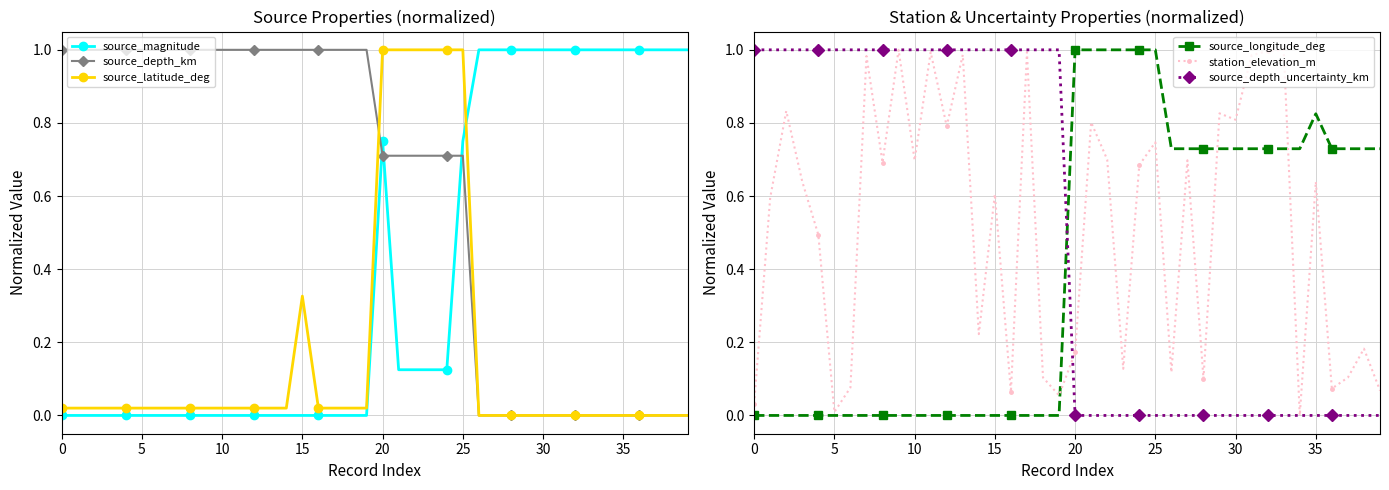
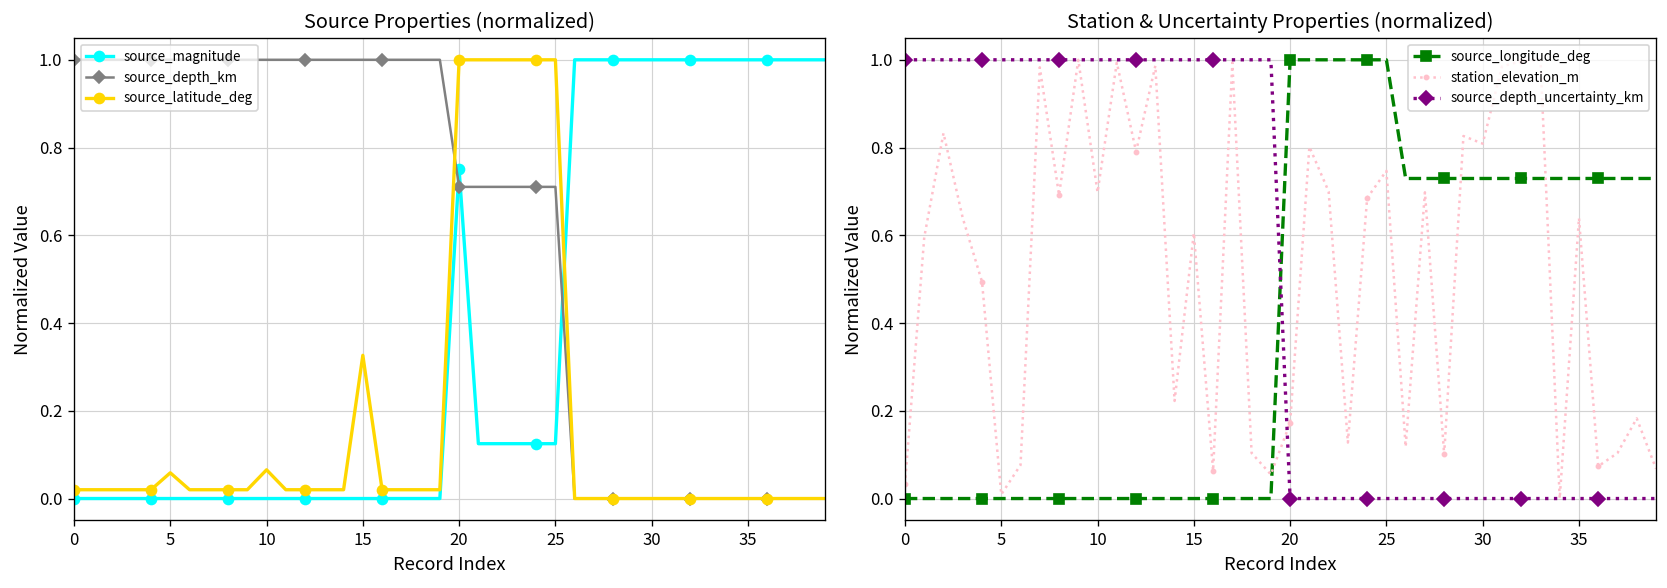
  {
    "Source Properties (normalized)": {
      "source_magnitude": {
        "0": 0.00,
        "5": 0.00,
        "10": 0.00,
        "15": 0.00,
        "20": 0.75,
-       "25": 0.75,
+       "25": 0.13,
        "30": 1.00,
        "35": 1.00
      },
      "source_depth_km": {
        "0": 1.00,
        "10": 1.00,
        "15": 1.00,
        "20": 0.71,
        "25": 0.71
      },
      "source_latitude_deg": {
        "0": 0.02,
-       "5": 0.02,
-       "10": 0.02,
+       "5": 0.06,
+       "10": 0.07,
        "15": 0.33,
        "20": 1.00,
        "25": 1.00
      }
    },
    "Station & Uncertainty Properties (normalized)": {
      "source_longitude_deg": {
        "0": 0.00,
        "5": 0.00,
        "10": 0.00,
        "15": 0.00,
        "20": 1.00,
        "25": 1.00,
        "30": 0.73,
-       "35": 0.83
+       "35": 0.73
      },
      "station_elevation_m": {
        "0": 0.03,
        "5": 0.01,
        "10": 0.70,
        "15": 0.61,
        "20": 0.17,
        "25": 0.75,
        "30": 0.81,
        "35": 0.64
      },
      "source_depth_uncertainty_km": {
        "0": 1.00,
        "5": 1.00,
        "10": 1.00,
        "15": 1.00,
        "20": 0.00,
        "25": 0.00,
        "30": 0.00,
        "35": 0.00
      }
    }
  }
